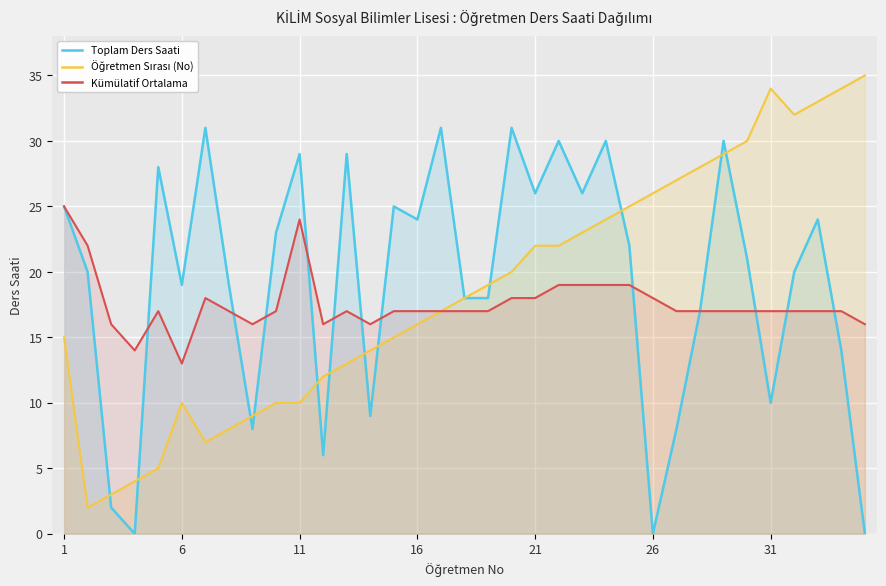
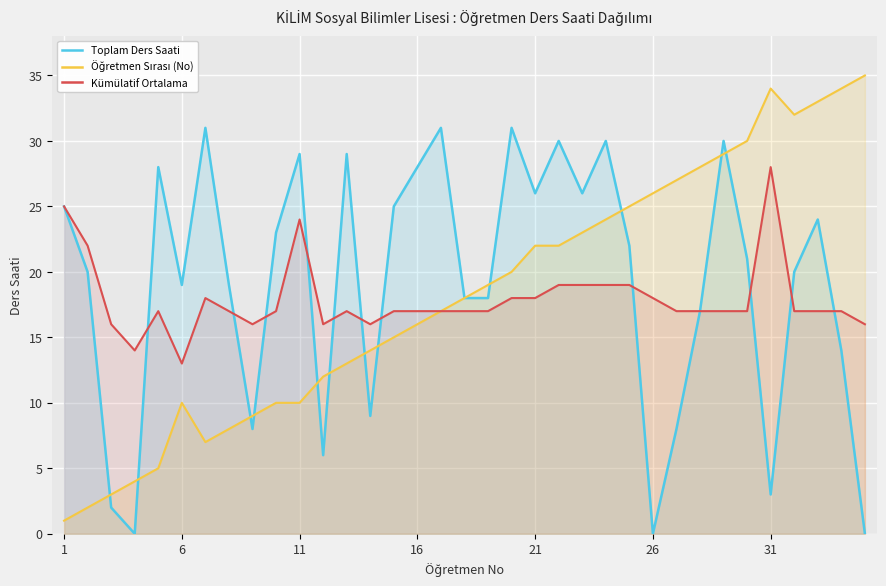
  {
    "Toplam Ders Saati": {
      "6": 19,
      "11": 29,
-     "16": 24,
+     "16": 28,
      "21": 26,
      "26": 0,
-     "31": 10
+     "31": 3
    },
    "Öğretmen Sırası (No)": {
-     "1": 15,
+     "1": 1,
      "6": 10,
      "11": 10,
      "16": 16,
      "21": 22,
      "26": 26,
      "31": 34
    },
    "Kümülatif Ortalama": {
      "6": 13,
      "11": 24,
      "16": 17,
      "21": 18,
      "26": 18,
-     "31": 17
+     "31": 28
    }
  }
